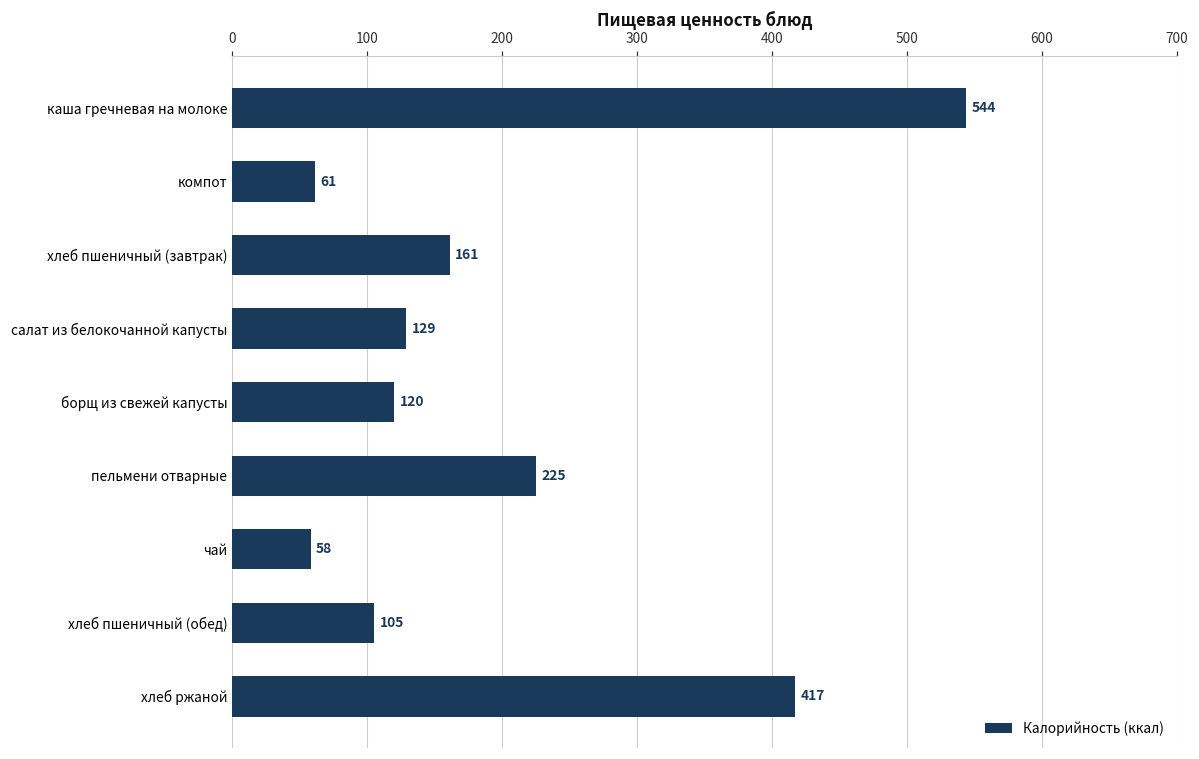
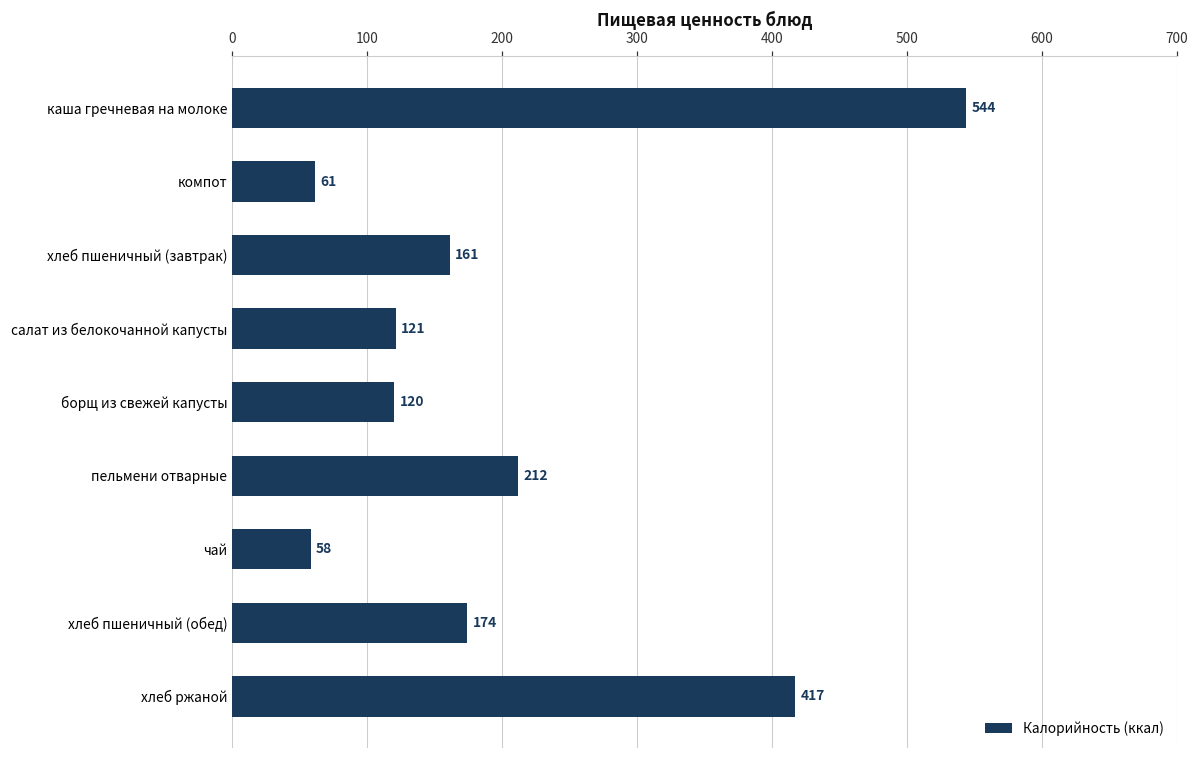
  {
    "каша гречневая на молоке": 544,
    "компот": 61,
    "хлеб пшеничный (завтрак)": 161,
-   "салат из белокочанной капусты": 129,
+   "салат из белокочанной капусты": 121,
    "борщ из свежей капусты": 120,
-   "пельмени отварные": 225,
+   "пельмени отварные": 212,
    "чай": 58,
-   "хлеб пшеничный (обед)": 105,
+   "хлеб пшеничный (обед)": 174,
    "хлеб ржаной": 417
  }
